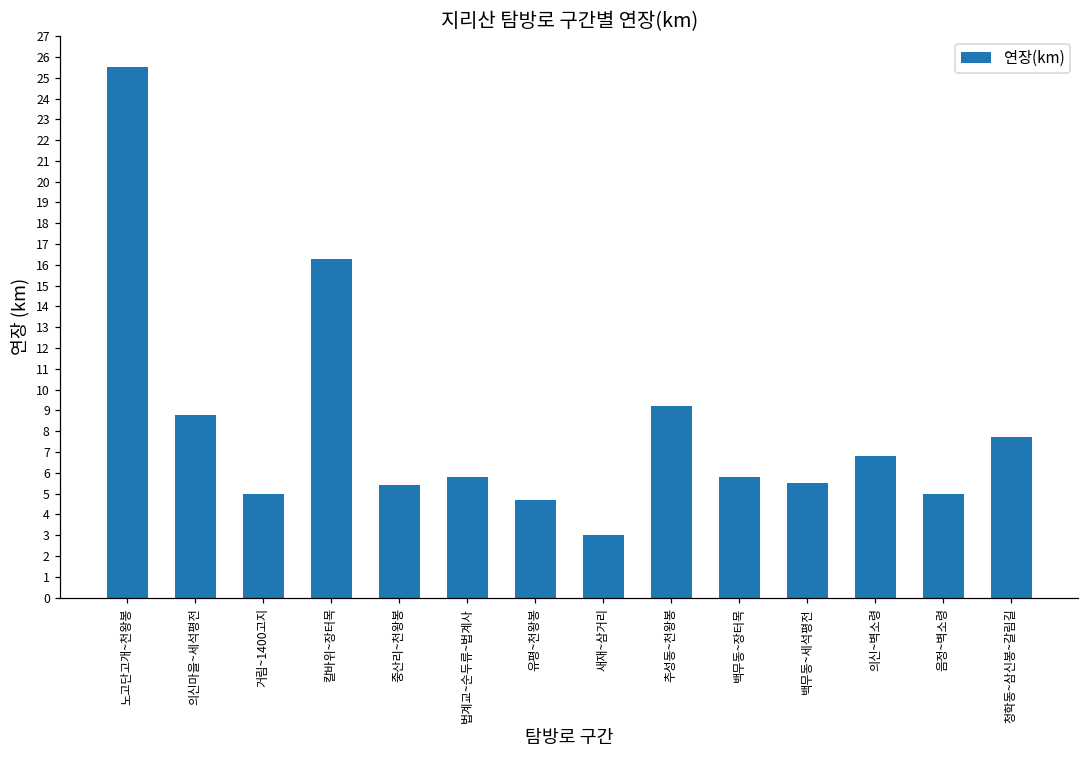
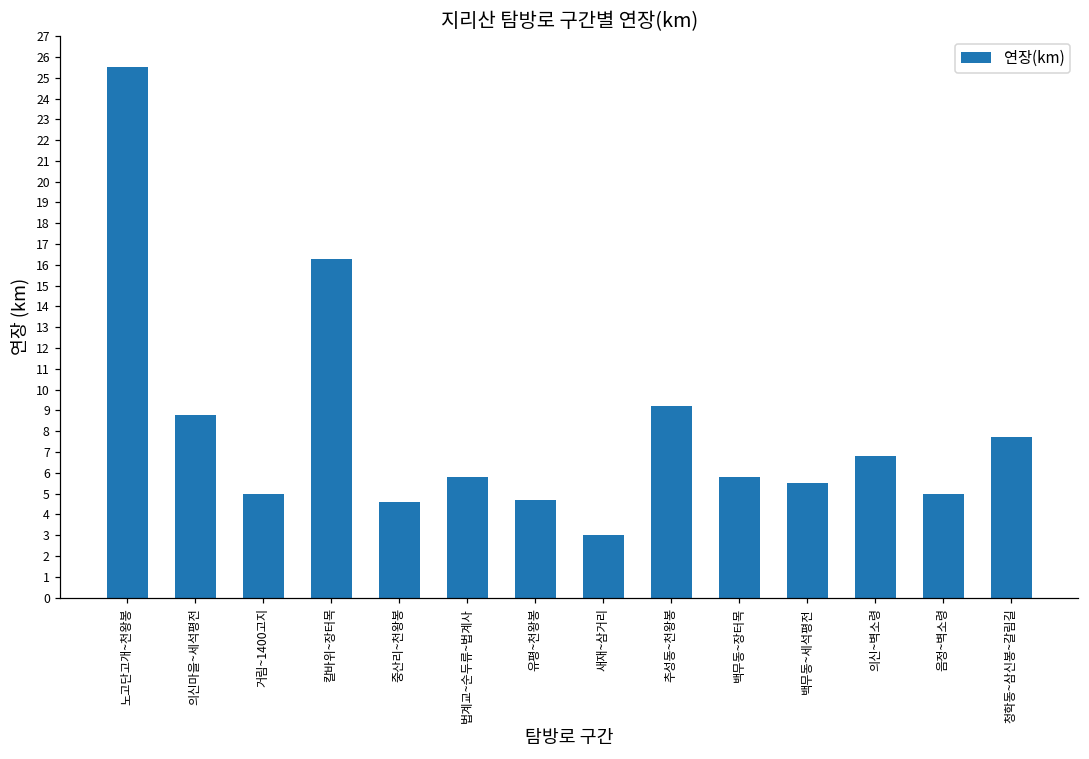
  {
    "노고단고개~천왕봉": 25.5,
    "의신마을~세석평전": 8.8,
    "거림~1400고지": 5.0,
    "칼바위~장터목": 16.3,
-   "중산리~천왕봉": 5.4,
+   "중산리~천왕봉": 4.6,
    "법계교~순두류~법계사": 5.8,
    "유평~천왕봉": 4.7,
    "새재~삼거리": 3.0,
    "추성동~천왕봉": 9.2,
    "백무동~장터목": 5.8,
    "백무동~세석평전": 5.5,
    "의신~벽소령": 6.8,
    "음정~벽소령": 5.0,
    "청학동~삼신봉~갈림길": 7.7
  }
